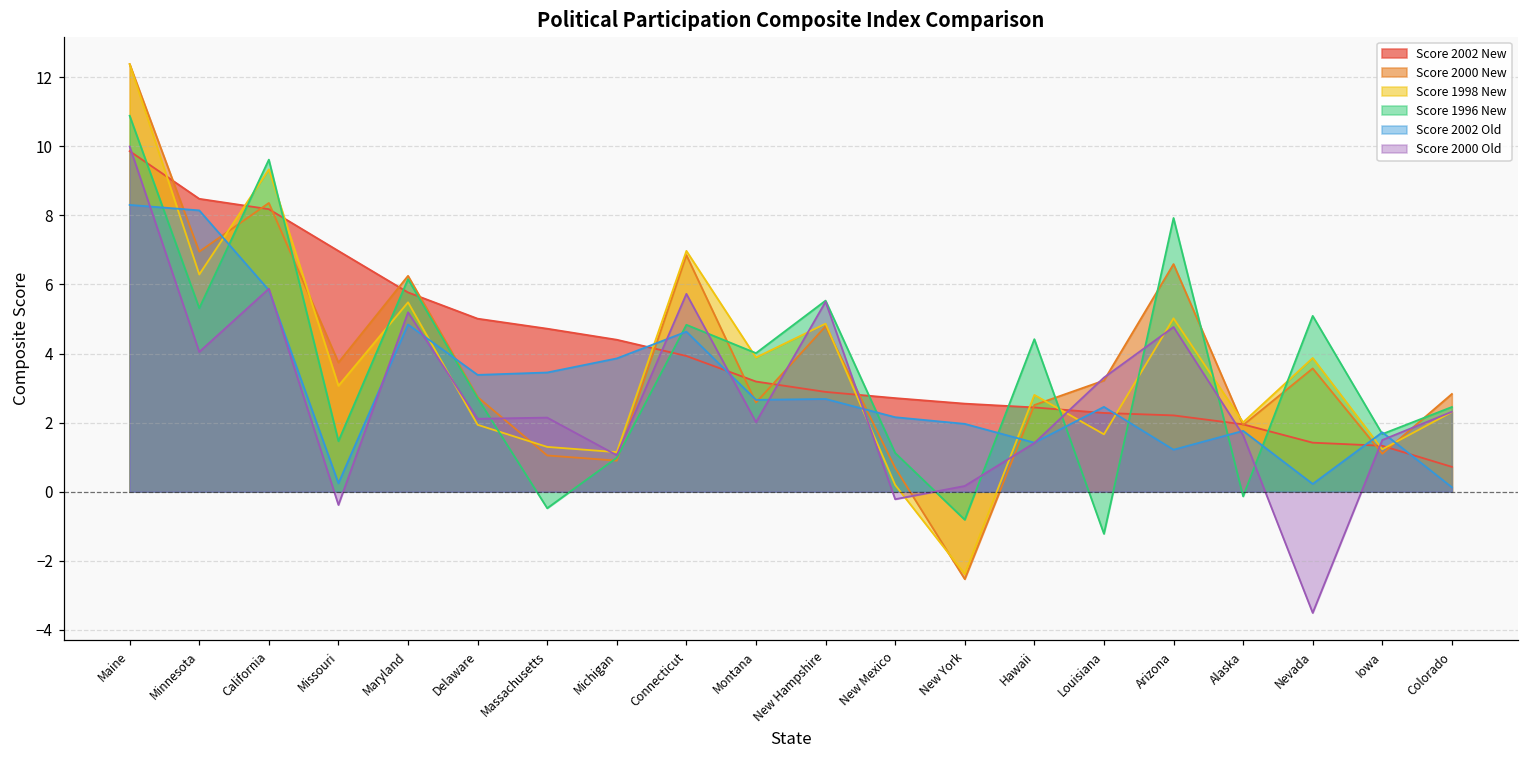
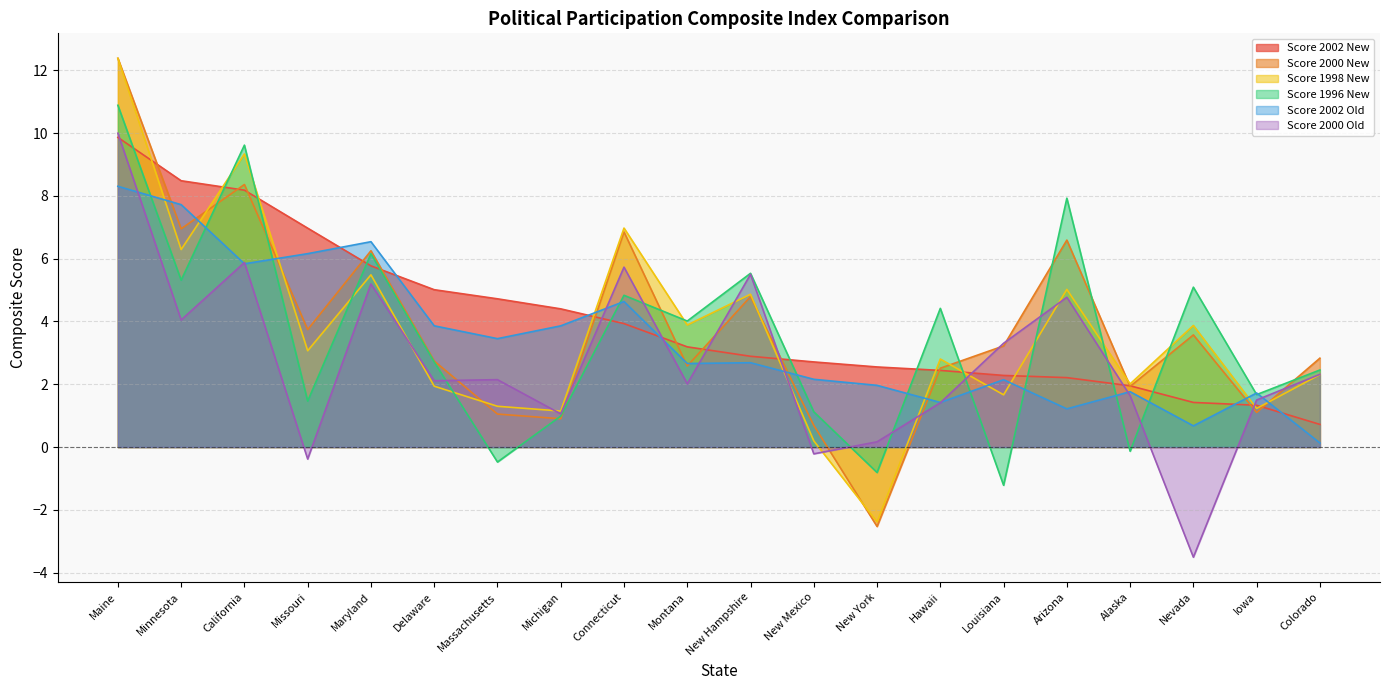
  {
    "Score 2002 Old": {
      "Maine": 8.3,
-     "Minnesota": 8.1,
-     "Missouri": 0.2,
-     "Maryland": 4.8,
-     "Delaware": 3.4,
+     "Minnesota": 7.7,
+     "Missouri": 6.2,
+     "Maryland": 6.5,
+     "Delaware": 3.9,
      "Massachusetts": 3.5,
      "Michigan": 3.9,
      "Connecticut": 4.6,
      "New Hampshire": 2.7,
      "New Mexico": 2.2,
      "New York": 2.0,
-     "Louisiana": 2.5,
+     "Louisiana": 2.1,
      "Arizona": 1.2,
      "Alaska": 1.8,
-     "Nevada": 0.2,
+     "Nevada": 0.7,
      "Colorado": 0.1
    }
  }
